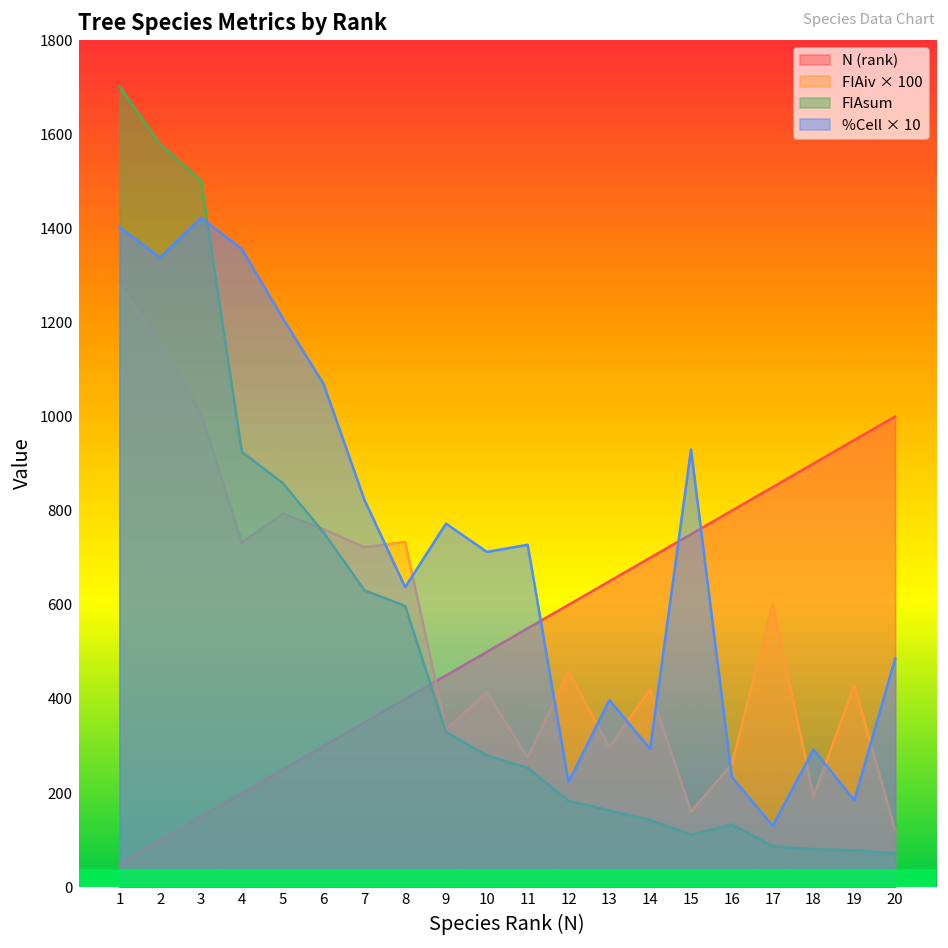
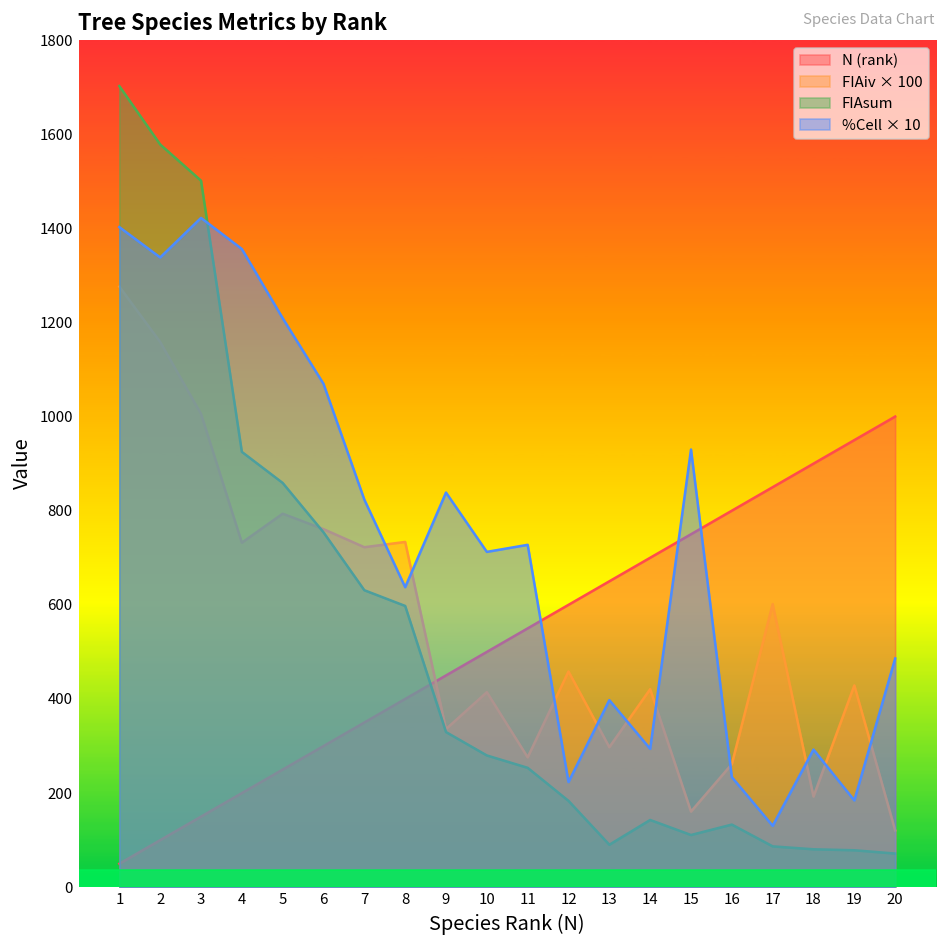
  {
    "FIAsum": {
      "1": 1700,
      "2": 1580,
      "3": 1500,
      "4": 920,
      "5": 860,
      "6": 750,
      "7": 630,
      "8": 600,
      "10": 280,
      "11": 250,
      "12": 180,
-     "13": 160,
+     "13": 90,
      "14": 140,
      "15": 110,
      "16": 130,
      "17": 90,
      "18": 80,
      "19": 80,
      "20": 70
    },
    "%Cell × 10": {
      "1": 1400,
      "2": 1340,
      "3": 1420,
      "4": 1360,
      "5": 1210,
      "6": 1070,
      "7": 820,
      "8": 640,
-     "9": 770,
+     "9": 840,
      "10": 710,
      "11": 730,
      "12": 220,
      "13": 400,
      "14": 290,
      "15": 930,
      "16": 230,
      "17": 130,
      "18": 290,
      "19": 180,
      "20": 490
    }
  }
